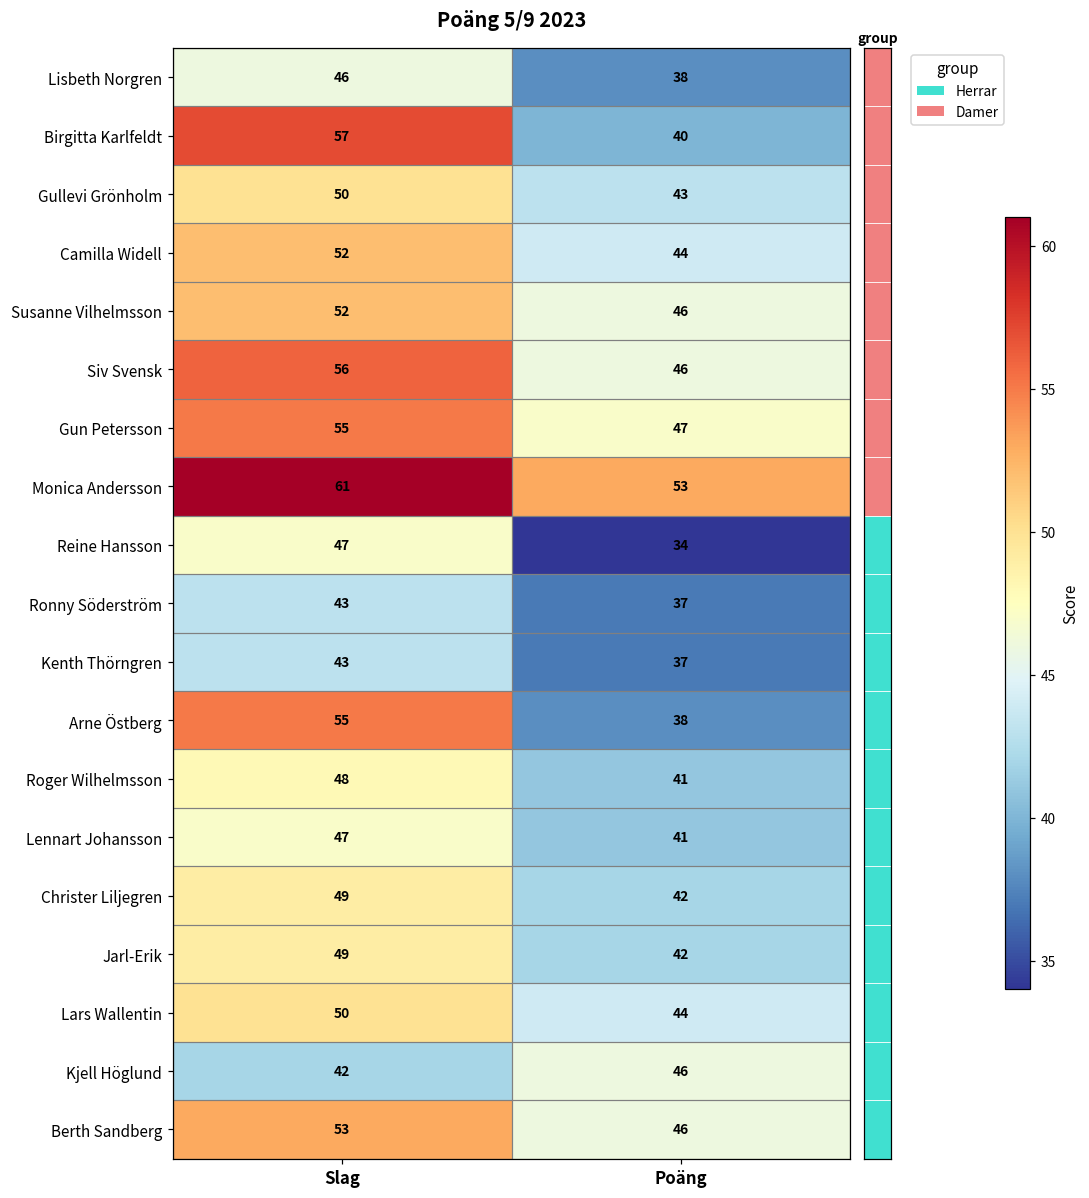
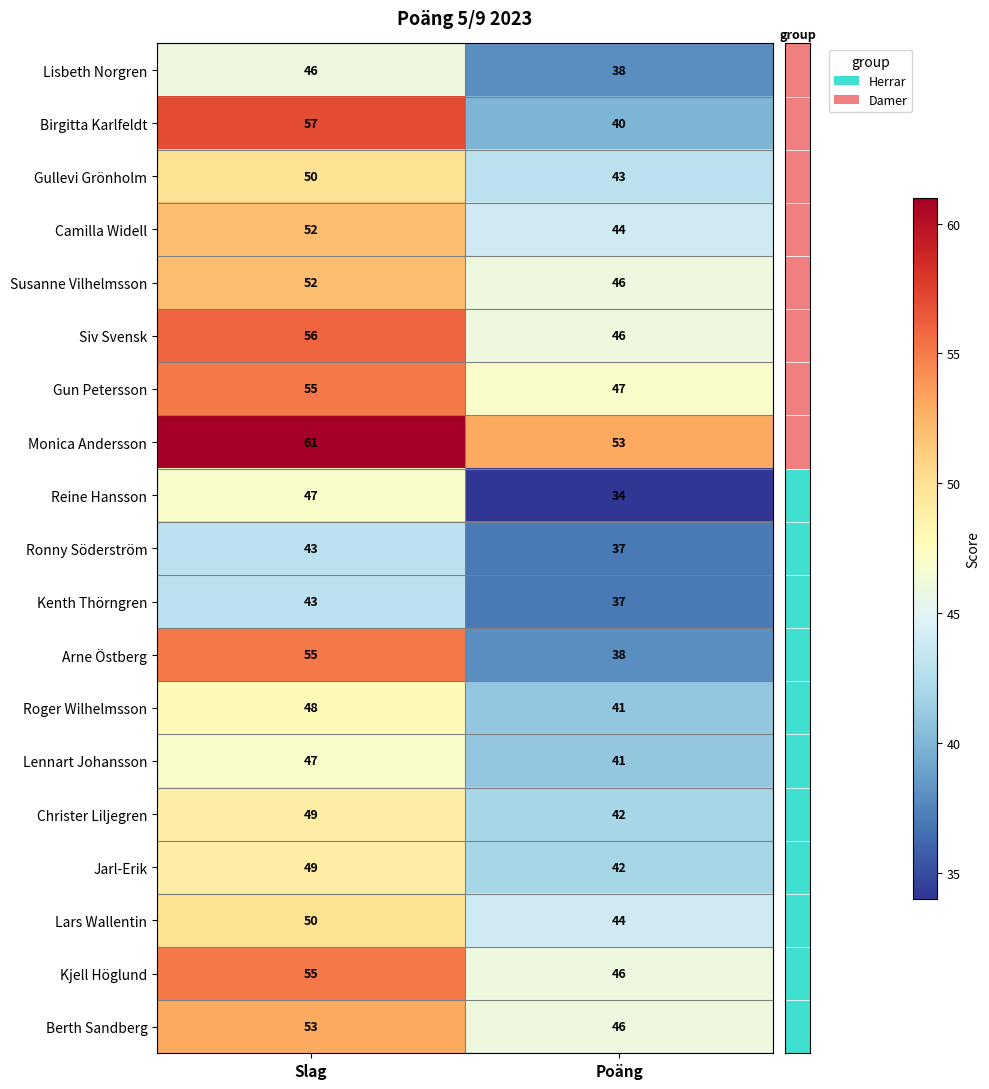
  {
    "Lisbeth Norgren": {
      "Slag": 46,
      "Poäng": 38
    },
    "Birgitta Karlfeldt": {
      "Slag": 57,
      "Poäng": 40
    },
    "Gullevi Grönholm": {
      "Slag": 50,
      "Poäng": 43
    },
    "Camilla Widell": {
      "Slag": 52,
      "Poäng": 44
    },
    "Susanne Vilhelmsson": {
      "Slag": 52,
      "Poäng": 46
    },
    "Siv Svensk": {
      "Slag": 56,
      "Poäng": 46
    },
    "Gun Petersson": {
      "Slag": 55,
      "Poäng": 47
    },
    "Monica Andersson": {
      "Slag": 61,
      "Poäng": 53
    },
    "Reine Hansson": {
      "Slag": 47,
      "Poäng": 34
    },
    "Ronny Söderström": {
      "Slag": 43,
      "Poäng": 37
    },
    "Kenth Thörngren": {
      "Slag": 43,
      "Poäng": 37
    },
    "Arne Östberg": {
      "Slag": 55,
      "Poäng": 38
    },
    "Roger Wilhelmsson": {
      "Slag": 48,
      "Poäng": 41
    },
    "Lennart Johansson": {
      "Slag": 47,
      "Poäng": 41
    },
    "Christer Liljegren": {
      "Slag": 49,
      "Poäng": 42
    },
    "Jarl-Erik": {
      "Slag": 49,
      "Poäng": 42
    },
    "Lars Wallentin": {
      "Slag": 50,
      "Poäng": 44
    },
    "Kjell Höglund": {
-     "Slag": 42,
+     "Slag": 55,
      "Poäng": 46
    },
    "Berth Sandberg": {
      "Slag": 53,
      "Poäng": 46
    }
  }
